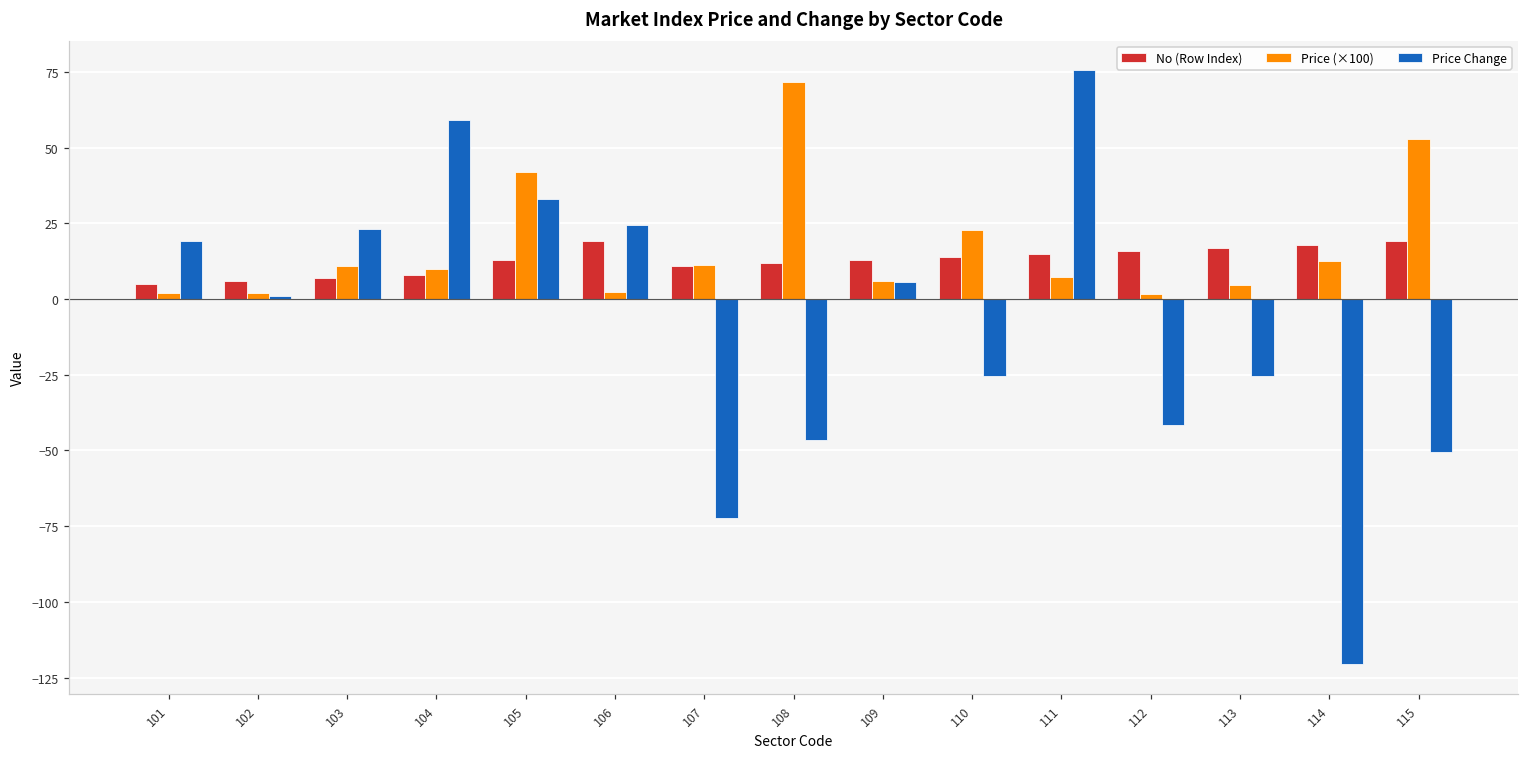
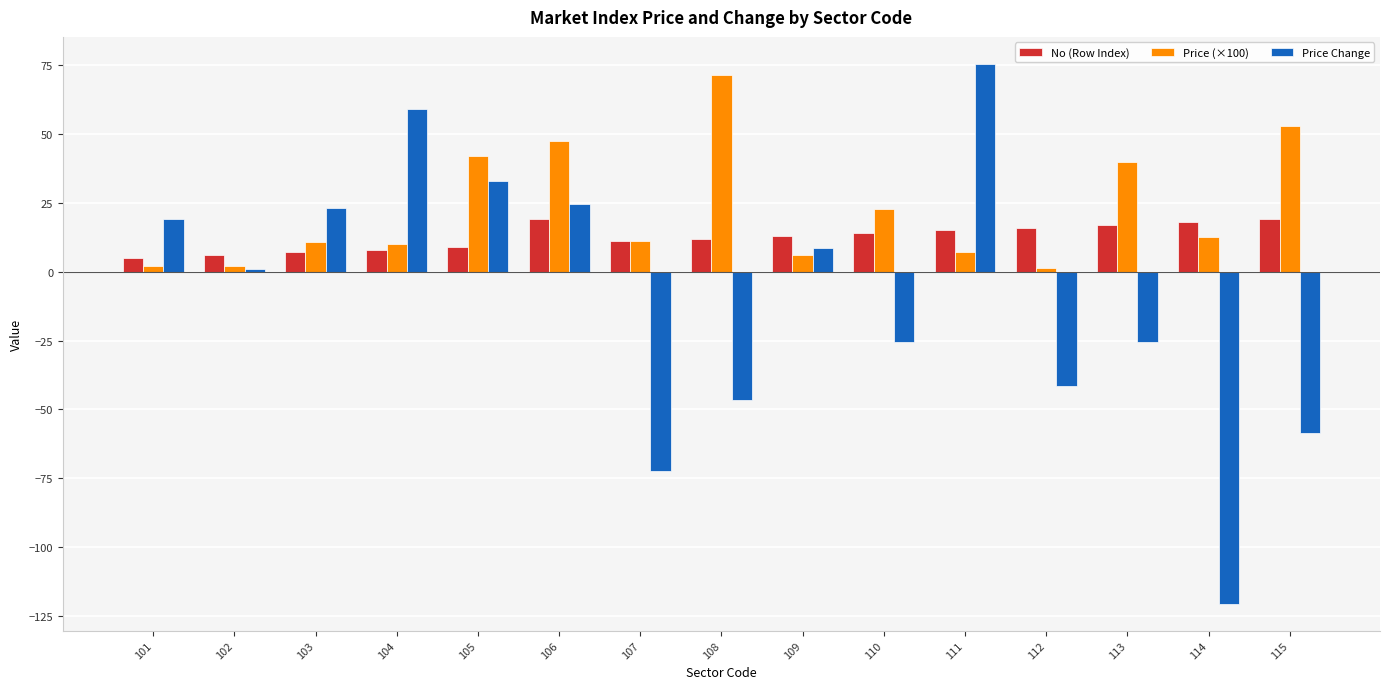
  {
    "No (Row Index)": {
      "101": 5,
      "102": 6,
      "103": 7,
      "104": 8,
-     "105": 13,
+     "105": 9,
      "106": 19,
      "107": 11,
      "108": 12,
      "109": 13,
      "110": 14,
      "111": 15,
      "112": 16,
      "113": 17,
      "114": 18,
      "115": 19
    },
    "Price (×100)": {
      "101": 2,
      "102": 2,
      "103": 11,
      "104": 10,
      "105": 42,
-     "106": 2,
+     "106": 48,
      "107": 11,
      "108": 72,
      "109": 6,
      "110": 23,
      "111": 7,
      "112": 2,
-     "113": 5,
+     "113": 40,
      "114": 13,
      "115": 53
    },
    "Price Change": {
      "101": 19,
      "102": 1,
      "103": 23,
      "104": 59,
      "105": 33,
      "106": 25,
      "107": -72,
      "108": -47,
-     "109": 6,
+     "109": 9,
      "110": -26,
      "111": 76,
      "112": -42,
      "113": -26,
      "114": -121,
-     "115": -51
+     "115": -59
    }
  }
